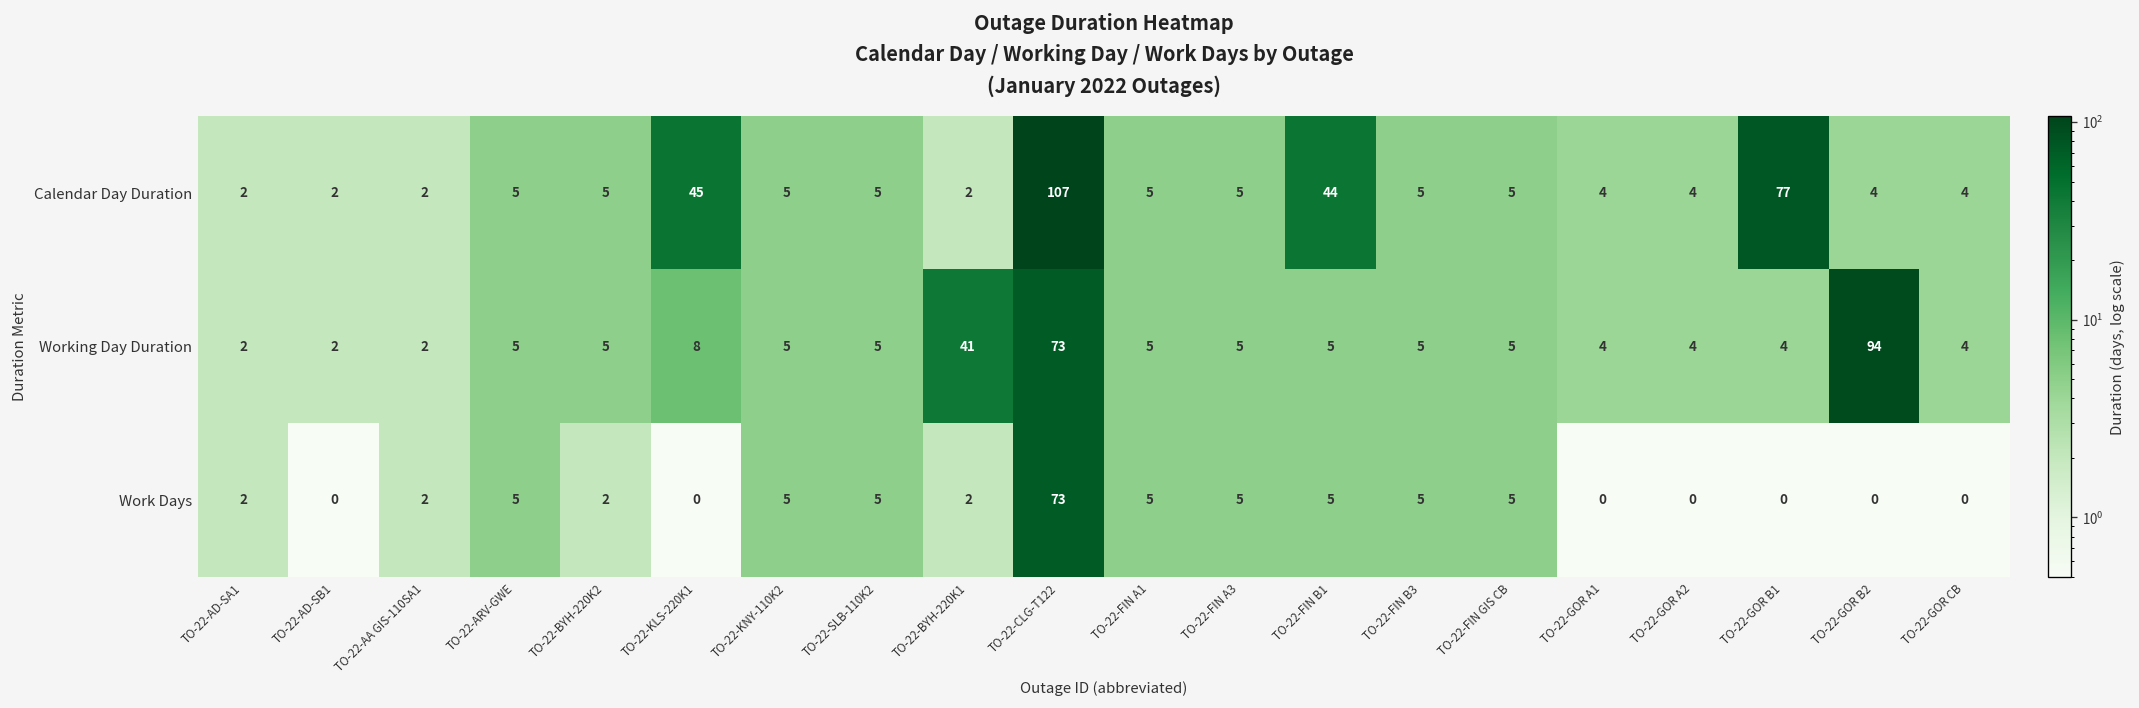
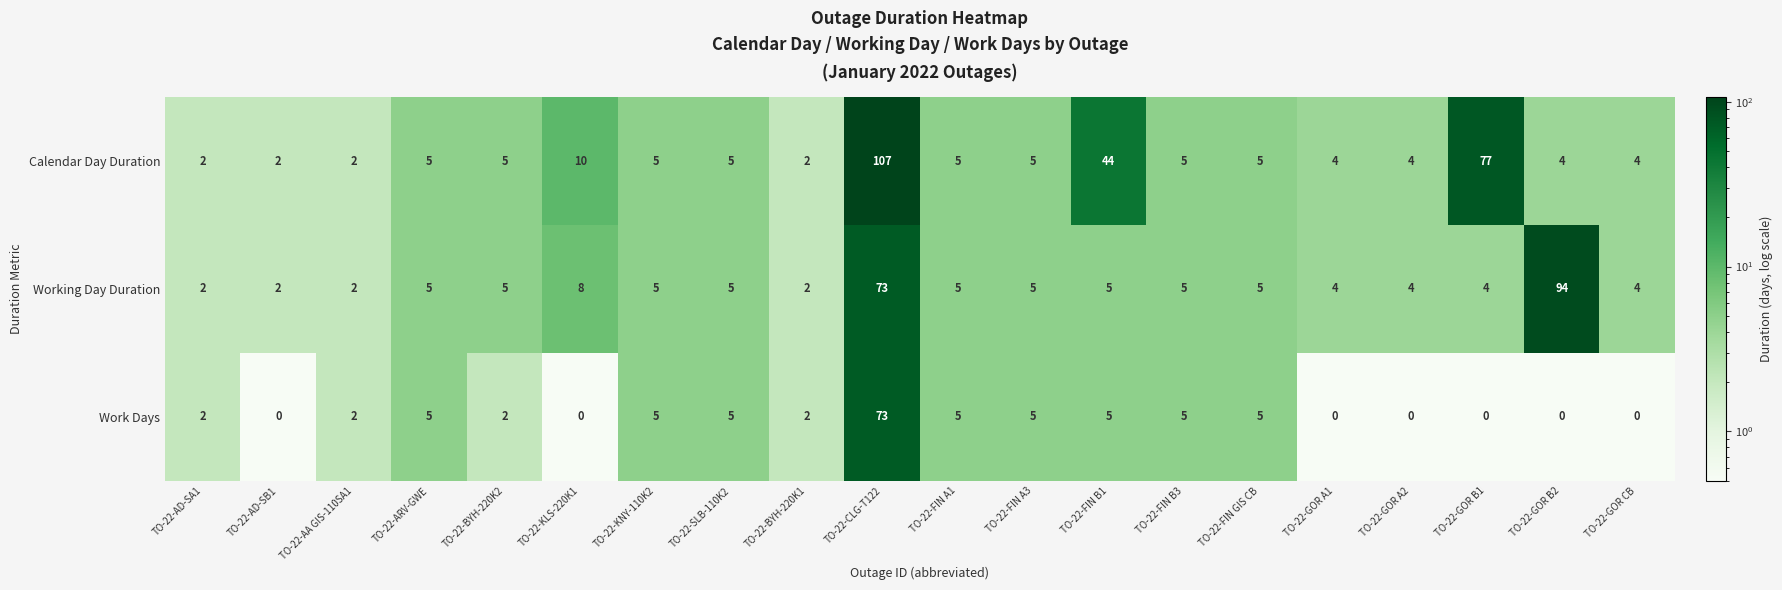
  {
    "Calendar Day Duration": {
      "TO-22-AD-SA1": 2,
      "TO-22-AD-SB1": 2,
      "TO-22-AA GIS-110SA1": 2,
      "TO-22-ARV-GWE": 5,
      "TO-22-BYH-220K2": 5,
-     "TO-22-KLS-220K1": 45,
+     "TO-22-KLS-220K1": 10,
      "TO-22-KNY-110K2": 5,
      "TO-22-SLB-110K2": 5,
      "TO-22-BYH-220K1": 2,
      "TO-22-CLG-T122": 107,
      "TO-22-FIN A1": 5,
      "TO-22-FIN A3": 5,
      "TO-22-FIN B1": 44,
      "TO-22-FIN B3": 5,
      "TO-22-FIN GIS CB": 5,
      "TO-22-GOR A1": 4,
      "TO-22-GOR A2": 4,
      "TO-22-GOR B1": 77,
      "TO-22-GOR B2": 4,
      "TO-22-GOR CB": 4
    },
    "Working Day Duration": {
      "TO-22-AD-SA1": 2,
      "TO-22-AD-SB1": 2,
      "TO-22-AA GIS-110SA1": 2,
      "TO-22-ARV-GWE": 5,
      "TO-22-BYH-220K2": 5,
      "TO-22-KLS-220K1": 8,
      "TO-22-KNY-110K2": 5,
      "TO-22-SLB-110K2": 5,
-     "TO-22-BYH-220K1": 41,
+     "TO-22-BYH-220K1": 2,
      "TO-22-CLG-T122": 73,
      "TO-22-FIN A1": 5,
      "TO-22-FIN A3": 5,
      "TO-22-FIN B1": 5,
      "TO-22-FIN B3": 5,
      "TO-22-FIN GIS CB": 5,
      "TO-22-GOR A1": 4,
      "TO-22-GOR A2": 4,
      "TO-22-GOR B1": 4,
      "TO-22-GOR B2": 94,
      "TO-22-GOR CB": 4
    },
    "Work Days": {
      "TO-22-AD-SA1": 2,
      "TO-22-AD-SB1": 0,
      "TO-22-AA GIS-110SA1": 2,
      "TO-22-ARV-GWE": 5,
      "TO-22-BYH-220K2": 2,
      "TO-22-KLS-220K1": 0,
      "TO-22-KNY-110K2": 5,
      "TO-22-SLB-110K2": 5,
      "TO-22-BYH-220K1": 2,
      "TO-22-CLG-T122": 73,
      "TO-22-FIN A1": 5,
      "TO-22-FIN A3": 5,
      "TO-22-FIN B1": 5,
      "TO-22-FIN B3": 5,
      "TO-22-FIN GIS CB": 5,
      "TO-22-GOR A1": 0,
      "TO-22-GOR A2": 0,
      "TO-22-GOR B1": 0,
      "TO-22-GOR B2": 0,
      "TO-22-GOR CB": 0
    }
  }
